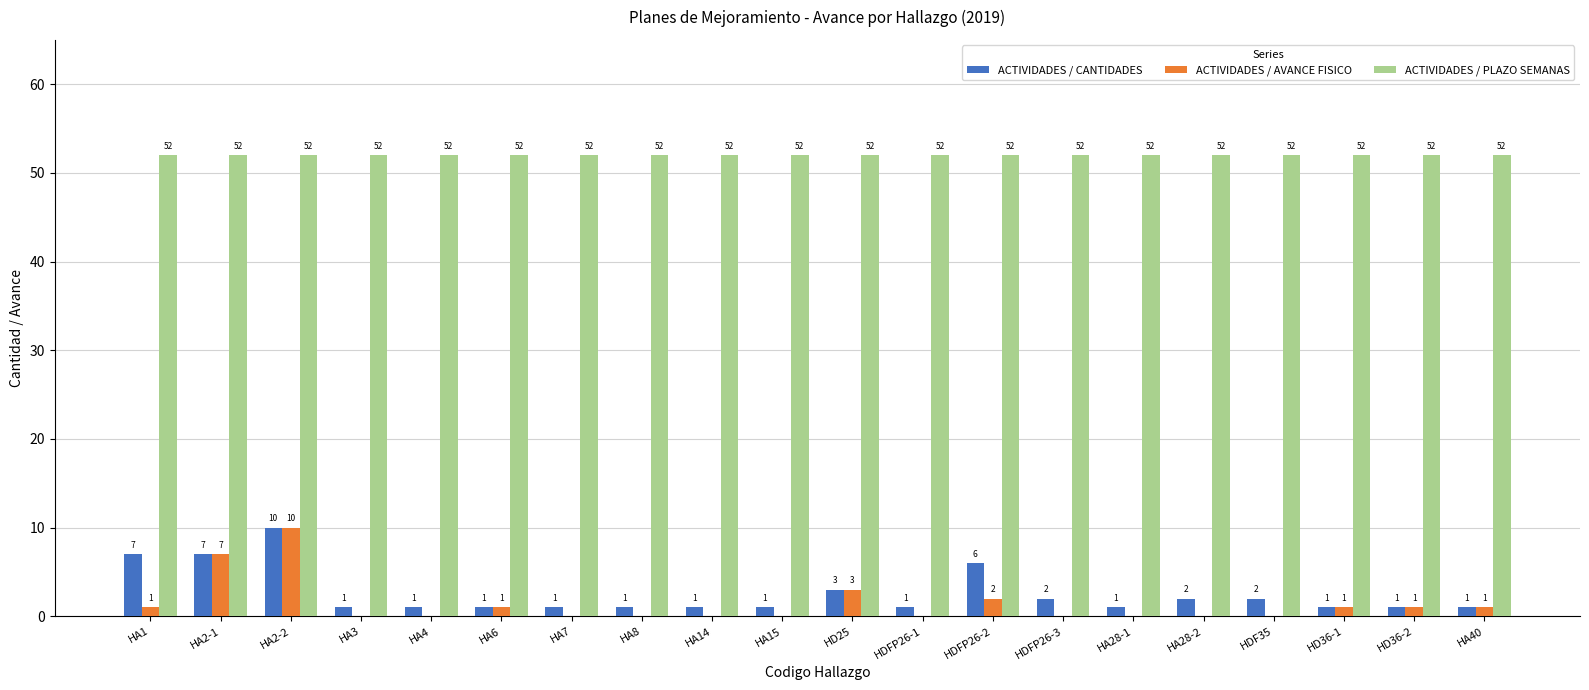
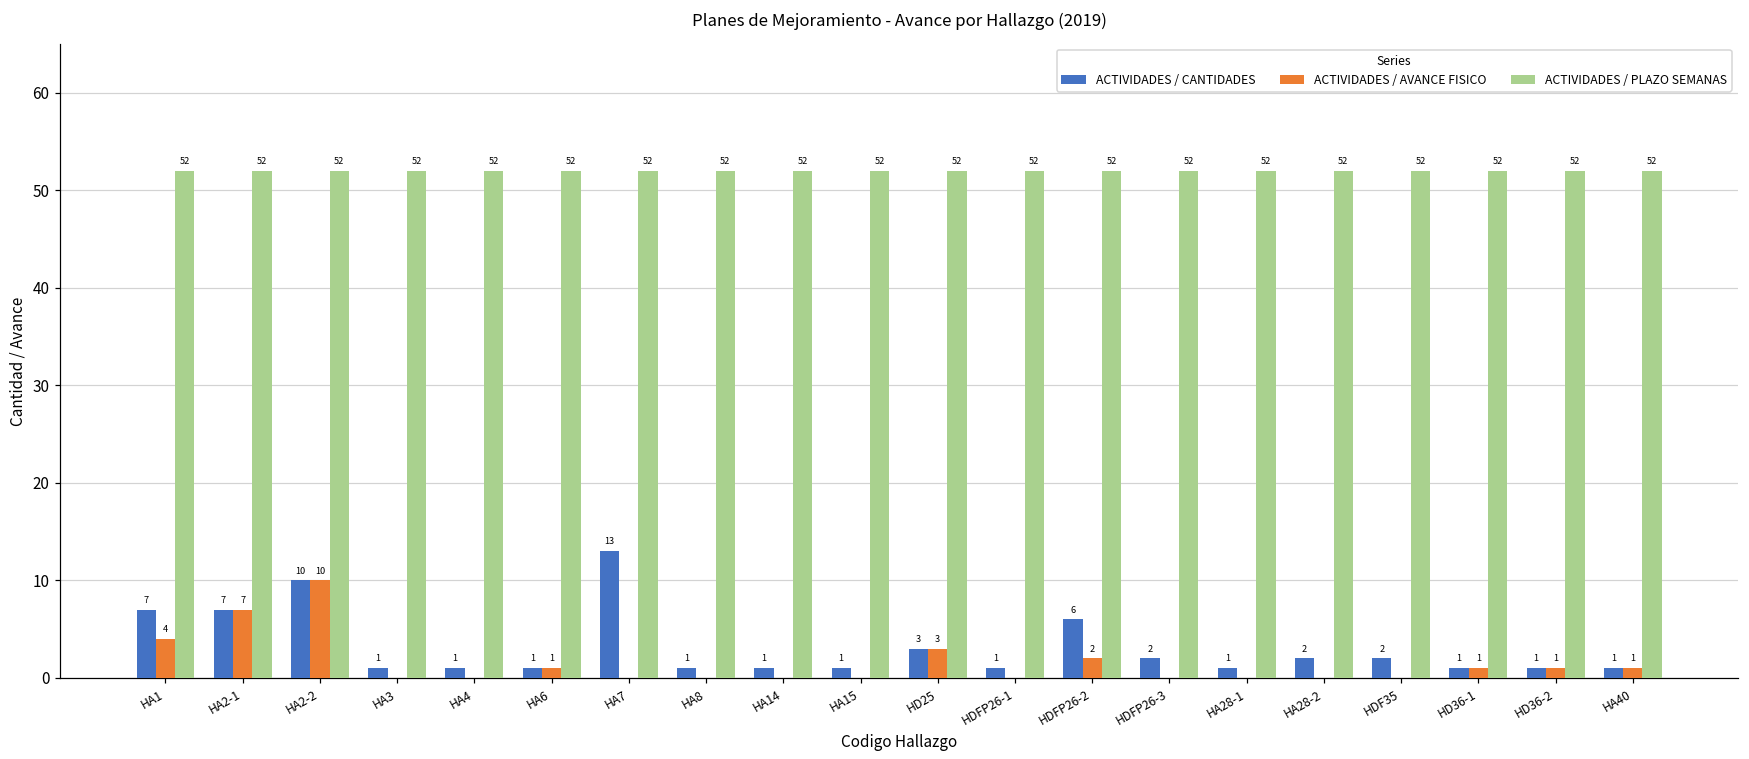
  {
    "ACTIVIDADES / CANTIDADES": {
      "HA1": 7,
      "HA2-1": 7,
      "HA2-2": 10,
      "HA3": 1,
      "HA4": 1,
      "HA6": 1,
-     "HA7": 1,
+     "HA7": 13,
      "HA8": 1,
      "HA14": 1,
      "HA15": 1,
      "HD25": 3,
      "HDFP26-1": 1,
      "HDFP26-2": 6,
      "HDFP26-3": 2,
      "HA28-1": 1,
      "HA28-2": 2,
      "HDF35": 2,
      "HD36-1": 1,
      "HD36-2": 1,
      "HA40": 1
    },
    "ACTIVIDADES / AVANCE FISICO": {
-     "HA1": 1,
+     "HA1": 4,
      "HA2-1": 7,
      "HA2-2": 10,
      "HA6": 1,
      "HD25": 3,
      "HDFP26-2": 2,
      "HD36-1": 1,
      "HD36-2": 1,
      "HA40": 1
    },
    "ACTIVIDADES / PLAZO SEMANAS": {
      "HA1": 52,
      "HA2-1": 52,
      "HA2-2": 52,
      "HA3": 52,
      "HA4": 52,
      "HA6": 52,
      "HA7": 52,
      "HA8": 52,
      "HA14": 52,
      "HA15": 52,
      "HD25": 52,
      "HDFP26-1": 52,
      "HDFP26-2": 52,
      "HDFP26-3": 52,
      "HA28-1": 52,
      "HA28-2": 52,
      "HDF35": 52,
      "HD36-1": 52,
      "HD36-2": 52,
      "HA40": 52
    }
  }
